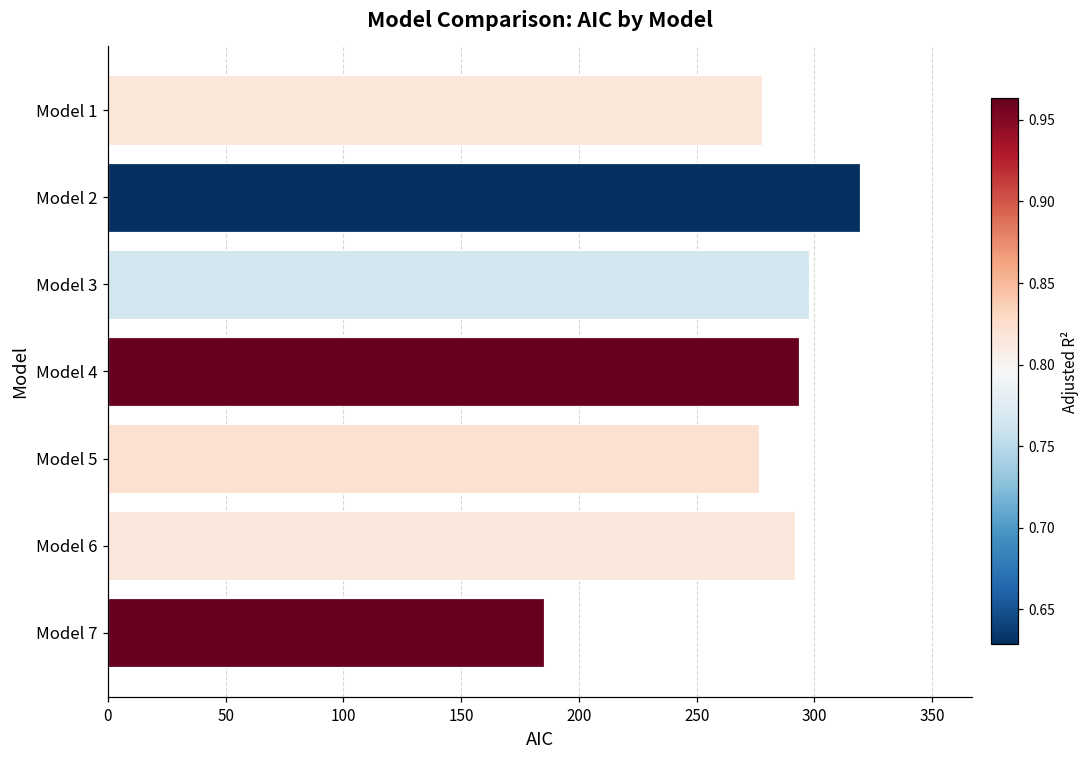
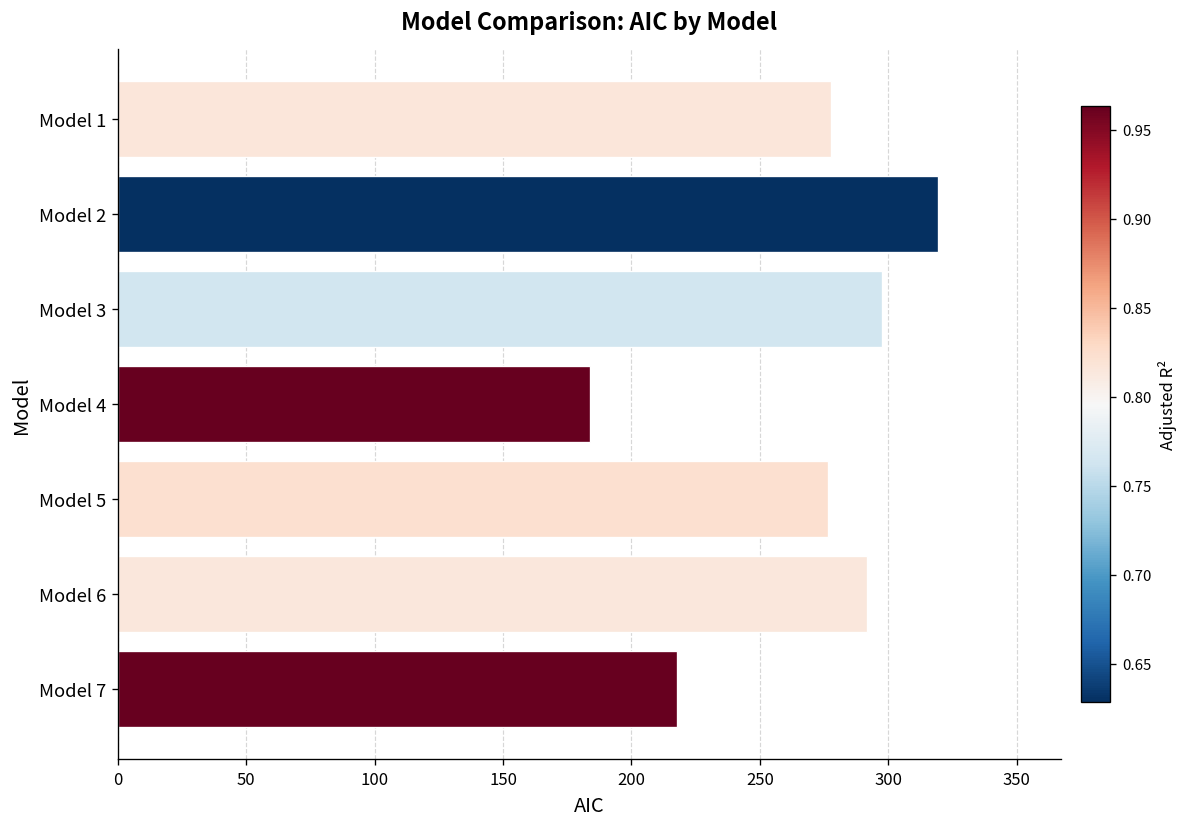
  {
    "Model 1": 278,
    "Model 2": 319,
    "Model 3": 298,
-   "Model 4": 294,
+   "Model 4": 184,
    "Model 5": 277,
    "Model 6": 292,
-   "Model 7": 185
+   "Model 7": 218
  }
